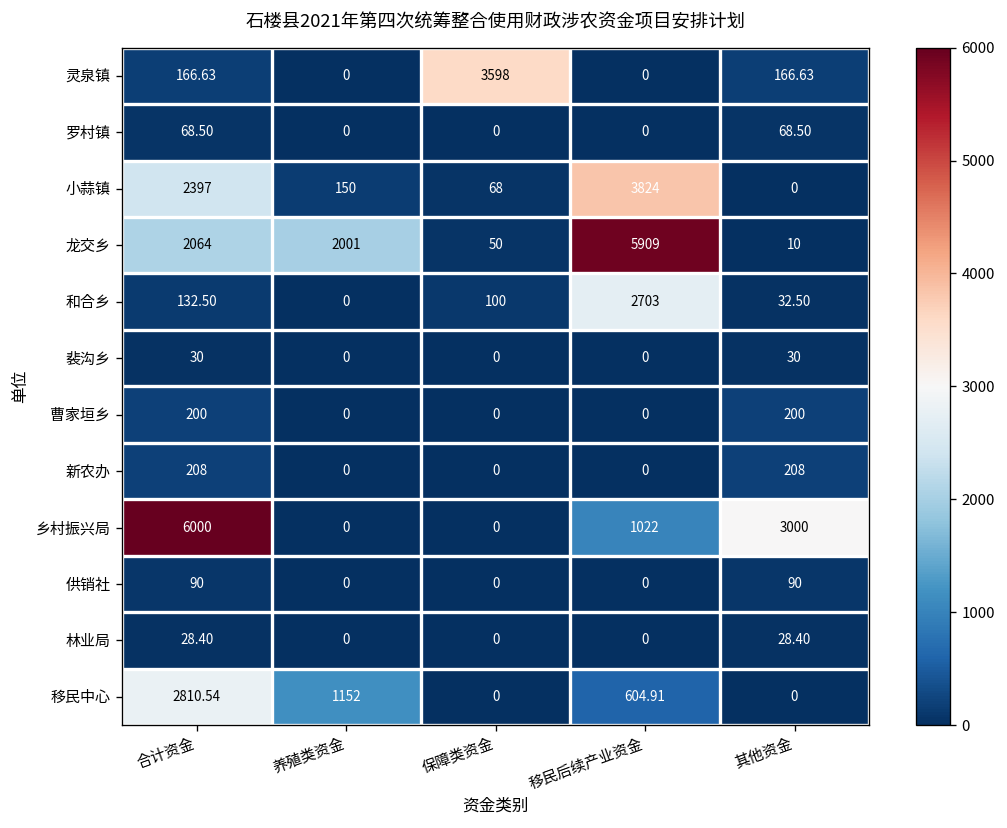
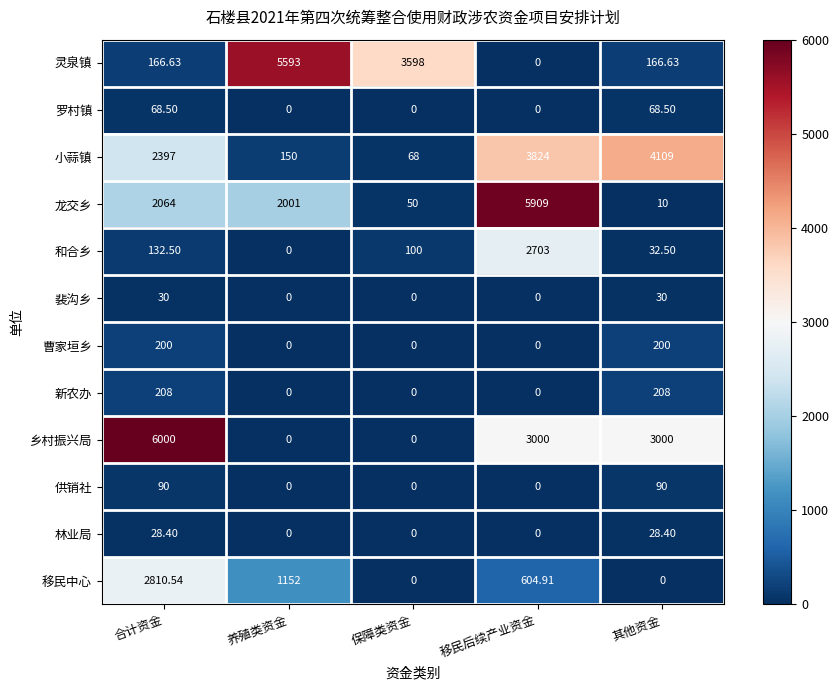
  {
    "灵泉镇": {
      "合计资金": 166.63,
-     "养殖类资金": 0,
+     "养殖类资金": 5593,
      "保障类资金": 3598,
      "移民后续产业资金": 0,
      "其他资金": 166.63
    },
    "罗村镇": {
      "合计资金": 68.50,
      "养殖类资金": 0,
      "保障类资金": 0,
      "移民后续产业资金": 0,
      "其他资金": 68.50
    },
    "小蒜镇": {
      "合计资金": 2397,
      "养殖类资金": 150,
      "保障类资金": 68,
      "移民后续产业资金": 3824,
-     "其他资金": 0
+     "其他资金": 4109
    },
    "龙交乡": {
      "合计资金": 2064,
      "养殖类资金": 2001,
      "保障类资金": 50,
      "移民后续产业资金": 5909,
      "其他资金": 10
    },
    "和合乡": {
      "合计资金": 132.50,
      "养殖类资金": 0,
      "保障类资金": 100,
      "移民后续产业资金": 2703,
      "其他资金": 32.50
    },
    "裴沟乡": {
      "合计资金": 30,
      "养殖类资金": 0,
      "保障类资金": 0,
      "移民后续产业资金": 0,
      "其他资金": 30
    },
    "曹家垣乡": {
      "合计资金": 200,
      "养殖类资金": 0,
      "保障类资金": 0,
      "移民后续产业资金": 0,
      "其他资金": 200
    },
    "新农办": {
      "合计资金": 208,
      "养殖类资金": 0,
      "保障类资金": 0,
      "移民后续产业资金": 0,
      "其他资金": 208
    },
    "乡村振兴局": {
      "合计资金": 6000,
      "养殖类资金": 0,
      "保障类资金": 0,
-     "移民后续产业资金": 1022,
+     "移民后续产业资金": 3000,
      "其他资金": 3000
    },
    "供销社": {
      "合计资金": 90,
      "养殖类资金": 0,
      "保障类资金": 0,
      "移民后续产业资金": 0,
      "其他资金": 90
    },
    "林业局": {
      "合计资金": 28.40,
      "养殖类资金": 0,
      "保障类资金": 0,
      "移民后续产业资金": 0,
      "其他资金": 28.40
    },
    "移民中心": {
      "合计资金": 2810.54,
      "养殖类资金": 1152,
      "保障类资金": 0,
      "移民后续产业资金": 604.91,
      "其他资金": 0
    }
  }
